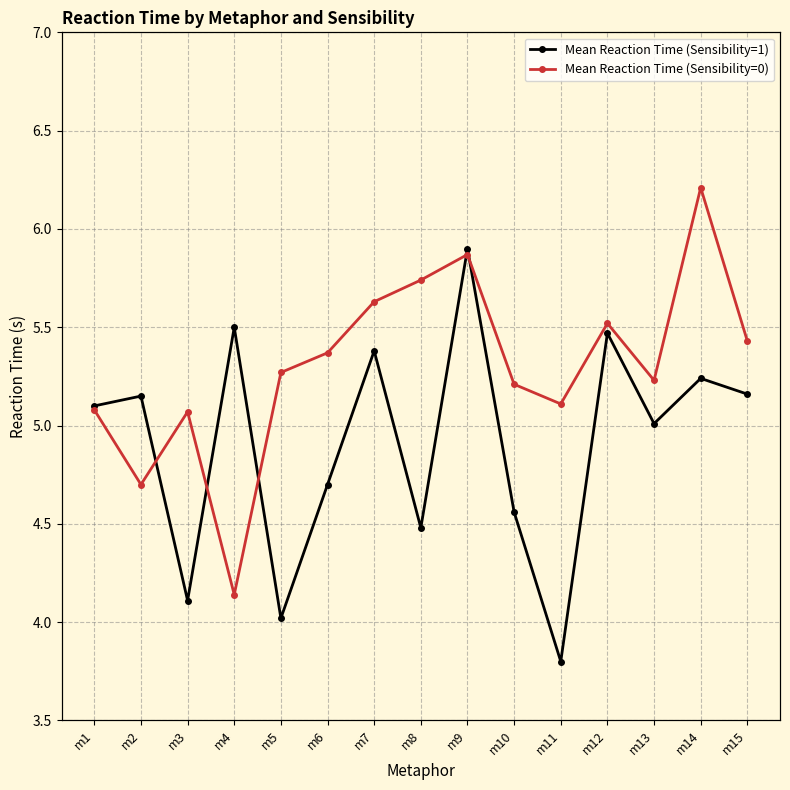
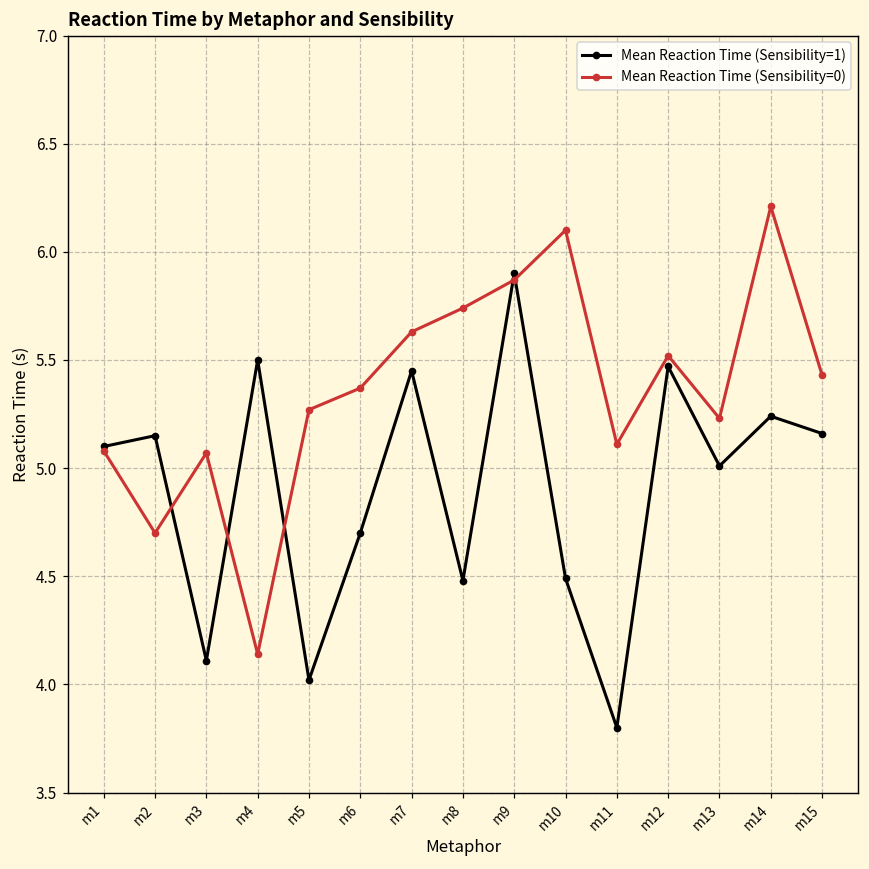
  {
    "Mean Reaction Time (Sensibility=1)": {
      "m1": 5.10,
      "m2": 5.15,
      "m3": 4.11,
      "m4": 5.50,
      "m5": 4.02,
      "m6": 4.70,
-     "m7": 5.38,
+     "m7": 5.45,
      "m8": 4.48,
      "m9": 5.90,
-     "m10": 4.56,
+     "m10": 4.49,
      "m11": 3.80,
      "m12": 5.47,
      "m13": 5.01,
      "m14": 5.24,
      "m15": 5.16
    },
    "Mean Reaction Time (Sensibility=0)": {
      "m1": 5.08,
      "m2": 4.70,
      "m3": 5.07,
      "m4": 4.14,
      "m5": 5.27,
      "m6": 5.37,
      "m7": 5.63,
      "m8": 5.74,
      "m9": 5.87,
-     "m10": 5.21,
+     "m10": 6.10,
      "m11": 5.11,
      "m12": 5.52,
      "m13": 5.23,
      "m14": 6.21,
      "m15": 5.43
    }
  }
